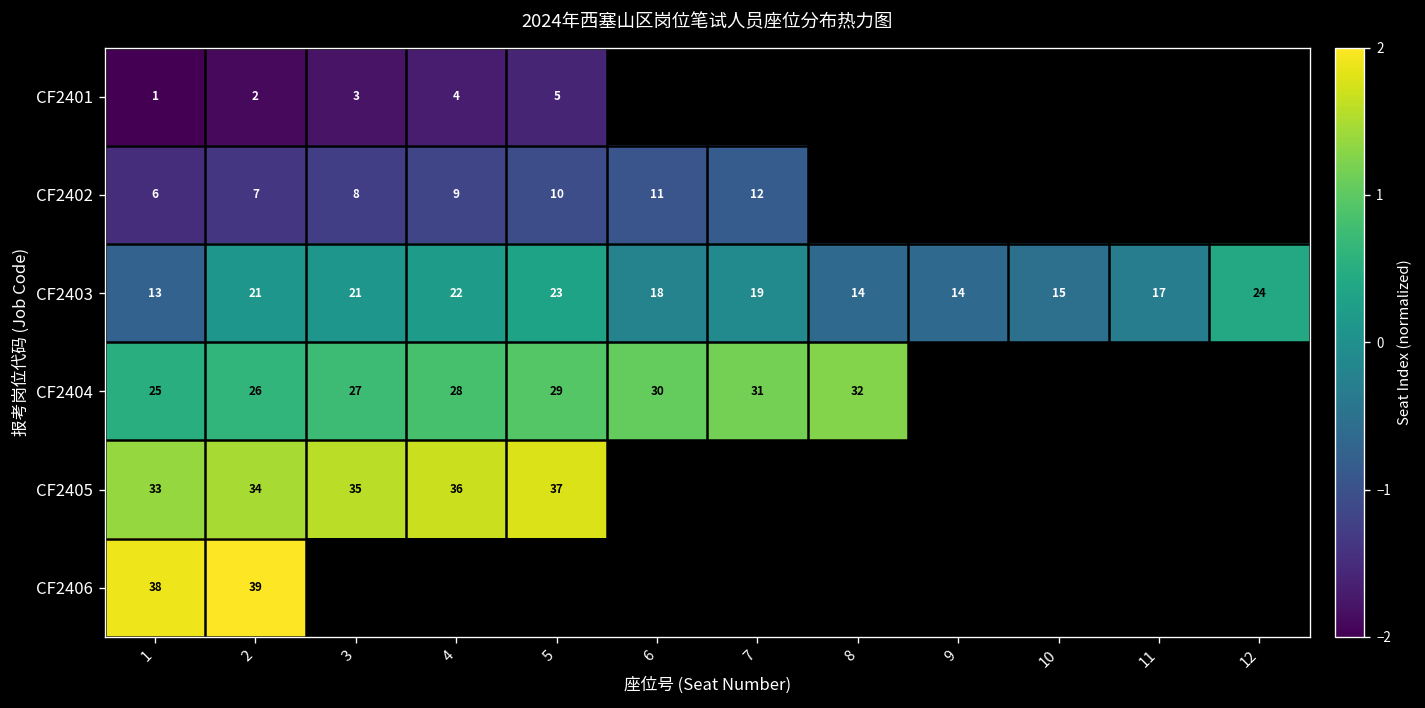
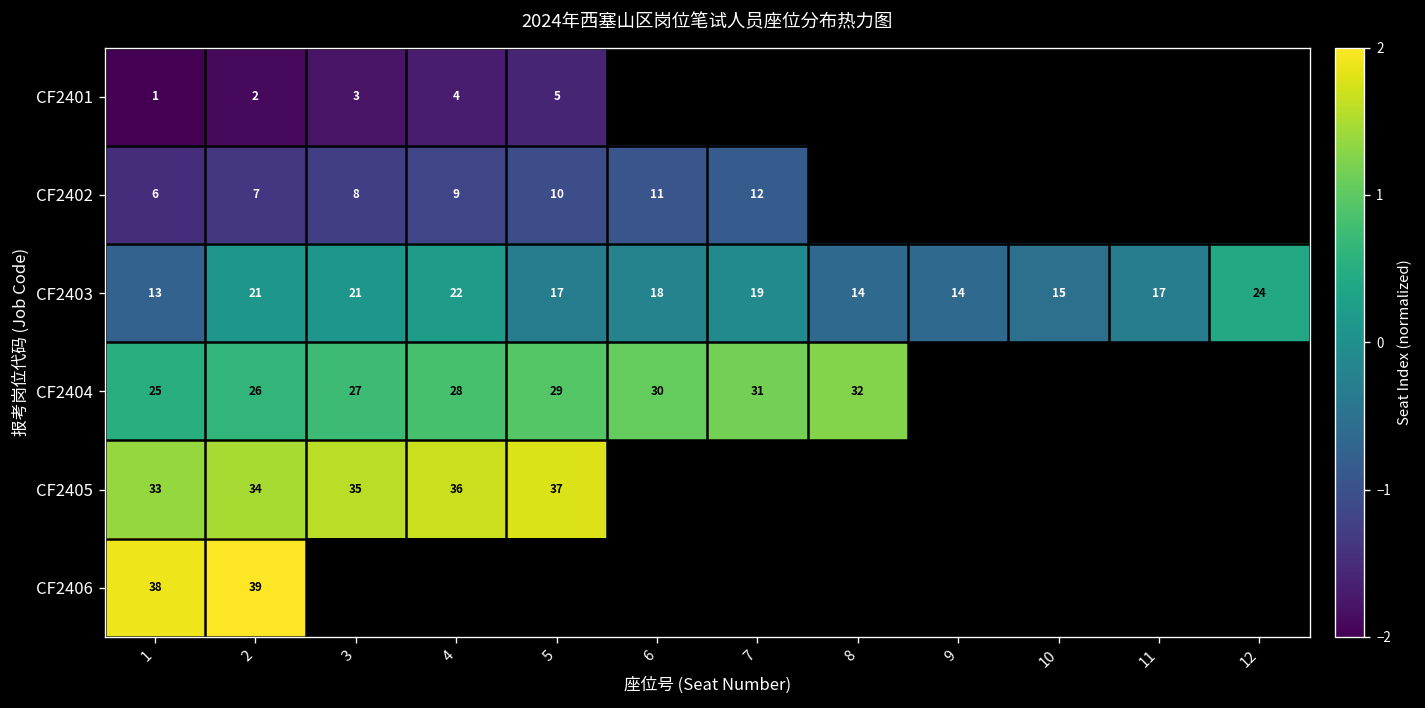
  {
    "CF2401": {
      "1": 1,
      "2": 2,
      "3": 3,
      "4": 4,
      "5": 5
    },
    "CF2402": {
      "1": 6,
      "2": 7,
      "3": 8,
      "4": 9,
      "5": 10,
      "6": 11,
      "7": 12
    },
    "CF2403": {
      "1": 13,
      "2": 21,
      "3": 21,
      "4": 22,
-     "5": 23,
+     "5": 17,
      "6": 18,
      "7": 19,
      "8": 14,
      "9": 14,
      "10": 15,
      "11": 17,
      "12": 24
    },
    "CF2404": {
      "1": 25,
      "2": 26,
      "3": 27,
      "4": 28,
      "5": 29,
      "6": 30,
      "7": 31,
      "8": 32
    },
    "CF2405": {
      "1": 33,
      "2": 34,
      "3": 35,
      "4": 36,
      "5": 37
    },
    "CF2406": {
      "1": 38,
      "2": 39
    }
  }
